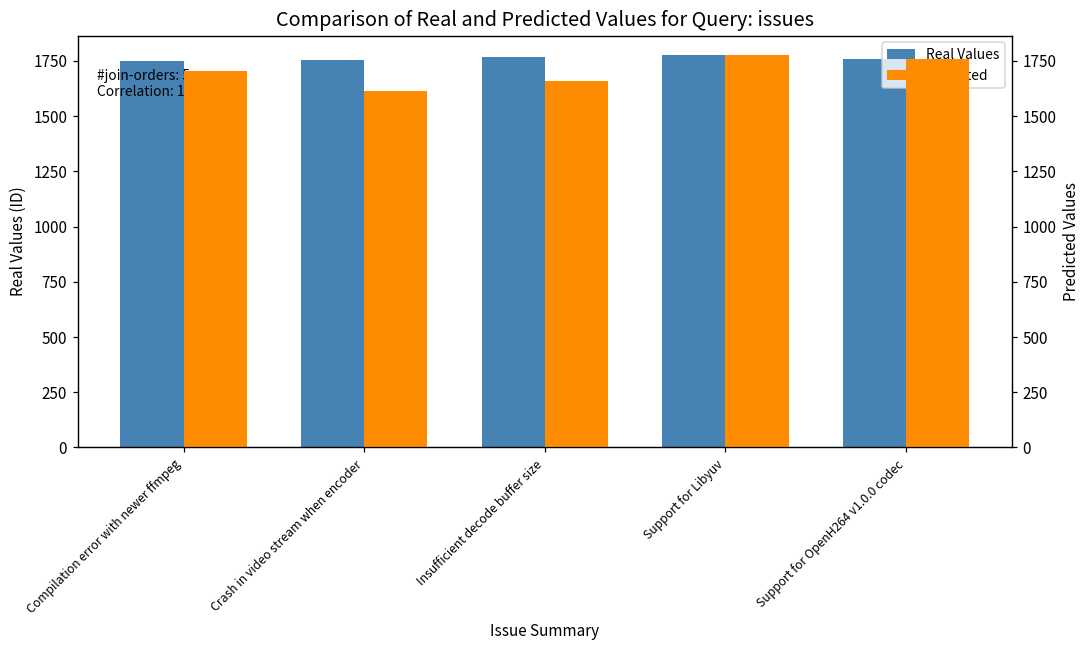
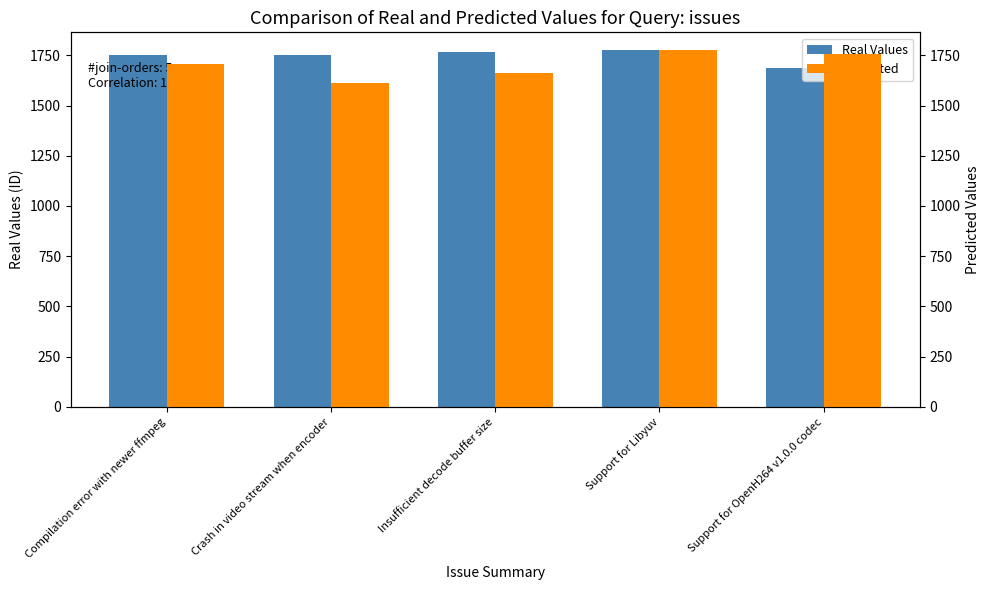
  {
    "Real Values": {
      "Crash in video stream when encoder": 1750,
      "Insufficient decode buffer size": 1770,
      "Support for Libyuv": 1780,
-     "Support for OpenH264 v1.0.0 codec": 1760
+     "Support for OpenH264 v1.0.0 codec": 1690
    },
    "Predicted": {
      "Compilation error with newer ffmpeg": 1710,
      "Crash in video stream when encoder": 1610,
      "Insufficient decode buffer size": 1660,
      "Support for Libyuv": 1780
    }
  }
